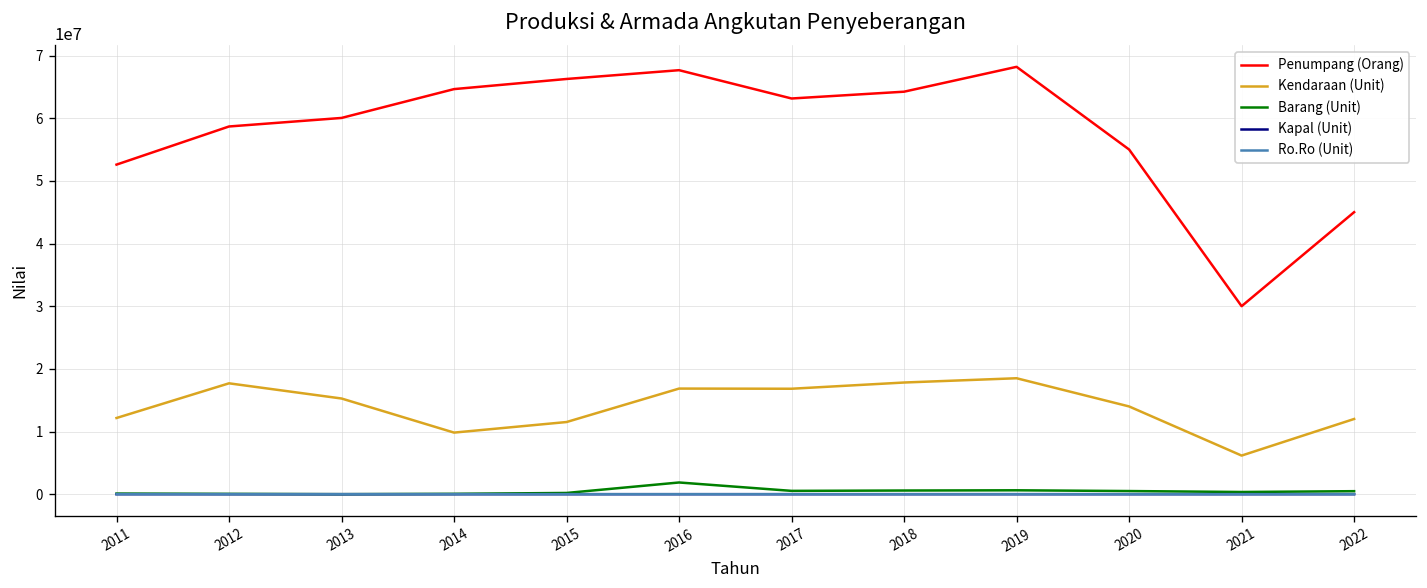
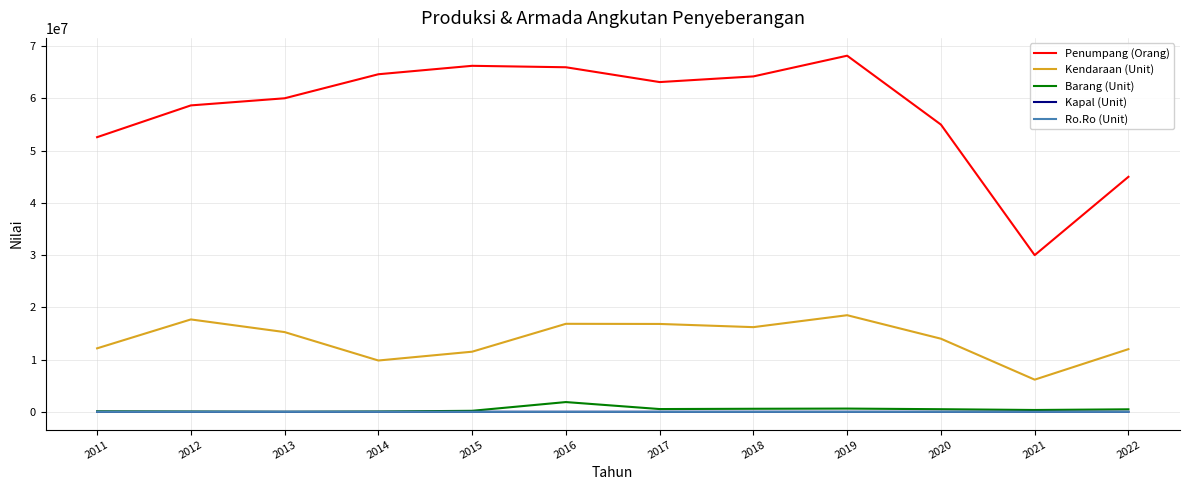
  {
    "Penumpang (Orang)": {
      "2011": 53000000,
      "2012": 59000000,
      "2013": 60000000,
      "2014": 65000000,
      "2015": 66000000,
-     "2016": 68000000,
+     "2016": 66000000,
      "2017": 63000000,
      "2018": 64000000,
      "2019": 68000000,
      "2020": 55000000,
      "2021": 30000000,
      "2022": 45000000
    },
    "Kendaraan (Unit)": {
      "2011": 12000000,
      "2012": 18000000,
      "2013": 15000000,
      "2014": 10000000,
      "2015": 12000000,
      "2016": 17000000,
      "2017": 17000000,
-     "2018": 18000000,
+     "2018": 16000000,
      "2019": 19000000,
      "2020": 14000000,
      "2021": 6000000,
      "2022": 12000000
    },
    "Barang (Unit)": {
      "2016": 2000000,
      "2017": 1000000,
      "2018": 1000000,
      "2019": 1000000,
      "2020": 1000000
    },
    "Ro.Ro (Unit)": {
      "2016": 0,
      "2017": 0,
      "2018": 0,
      "2019": 0,
      "2020": 0
    }
  }
